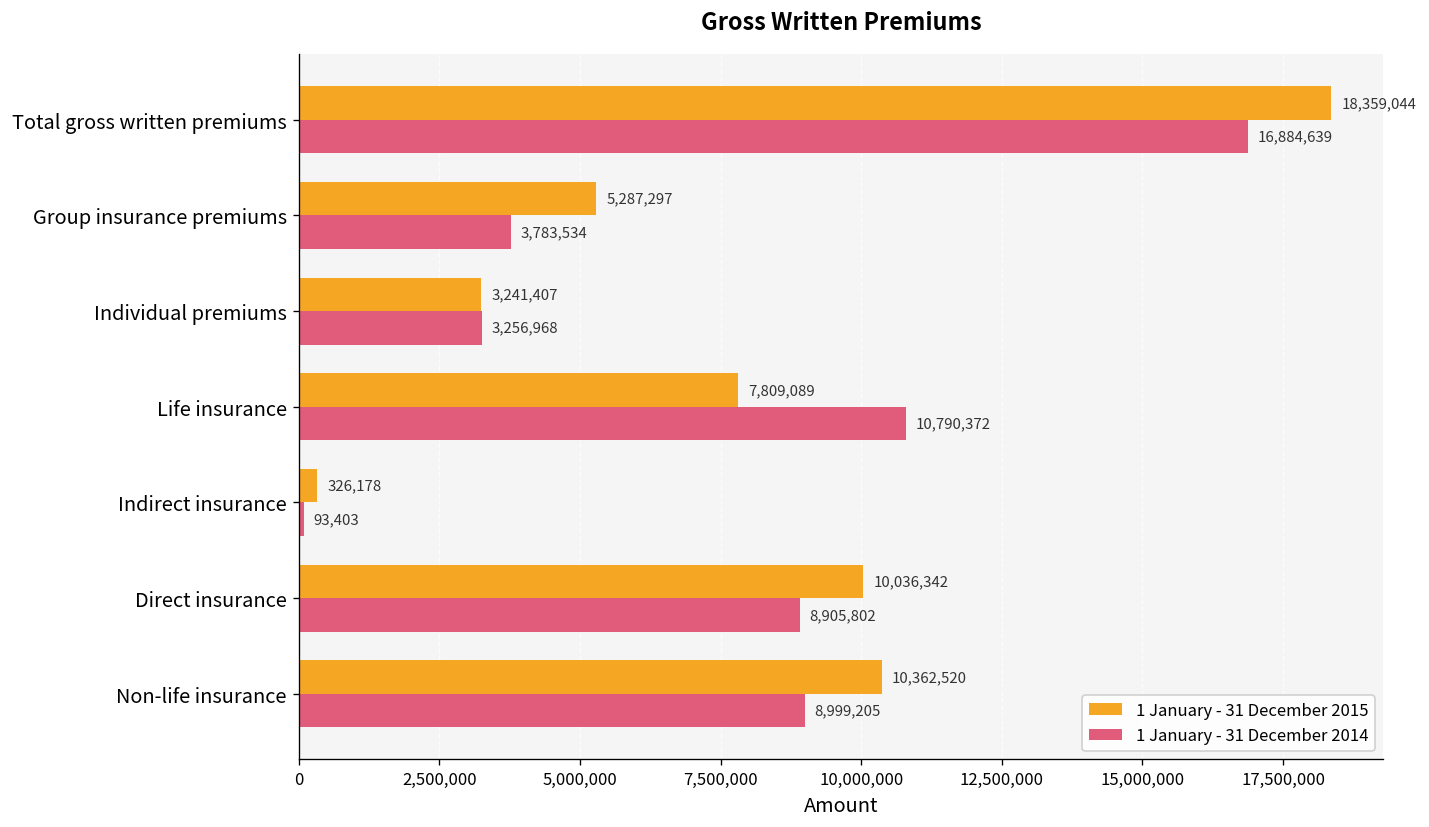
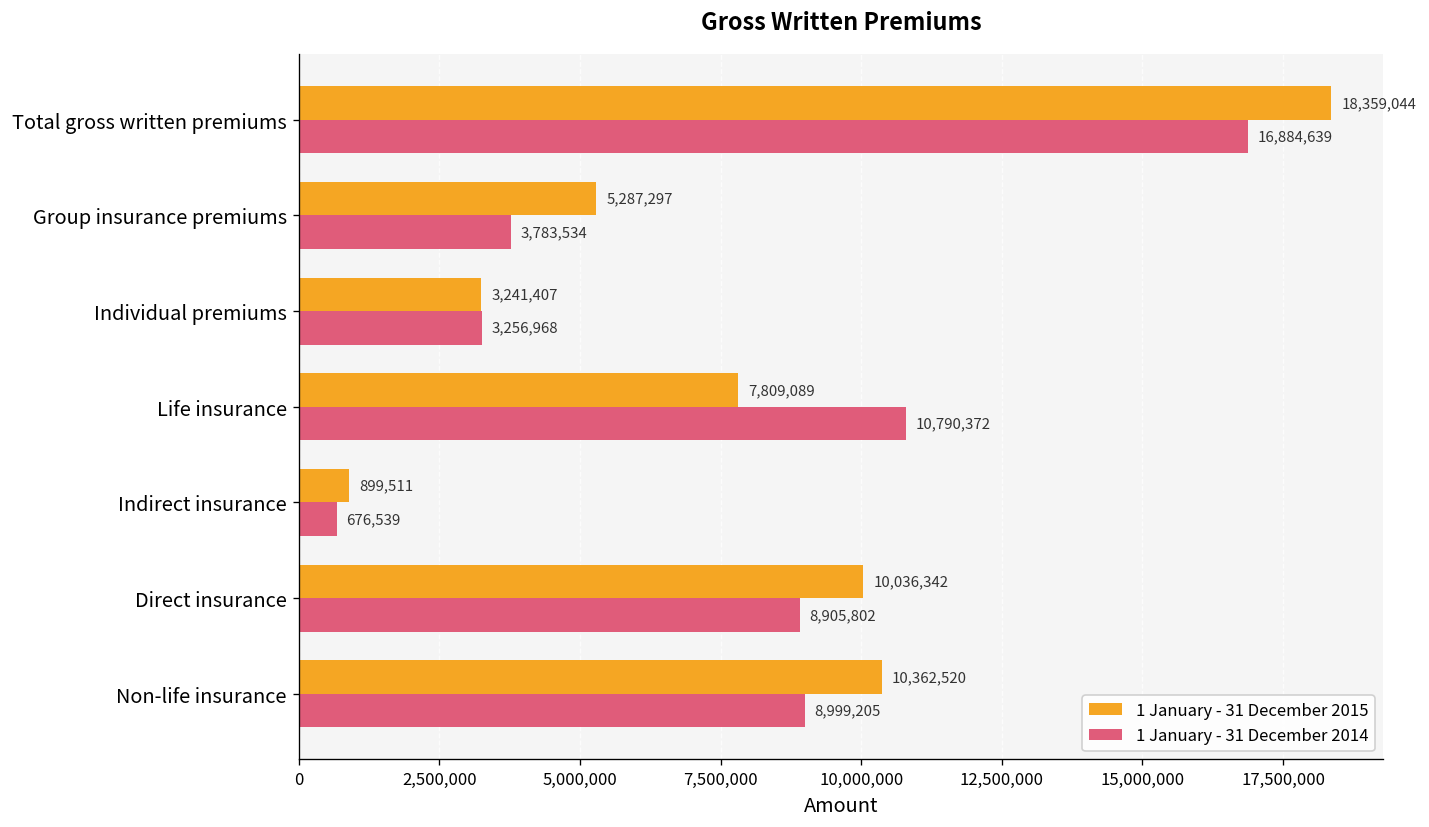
  {
    "1 January - 31 December 2015": {
      "Total gross written premiums": "18,359,044",
      "Group insurance premiums": "5,287,297",
      "Individual premiums": "3,241,407",
      "Life insurance": "7,809,089",
-     "Indirect insurance": "326,178",
+     "Indirect insurance": "899,511",
      "Direct insurance": "10,036,342",
      "Non-life insurance": "10,362,520"
    },
    "1 January - 31 December 2014": {
      "Total gross written premiums": "16,884,639",
      "Group insurance premiums": "3,783,534",
      "Individual premiums": "3,256,968",
      "Life insurance": "10,790,372",
-     "Indirect insurance": "93,403",
+     "Indirect insurance": "676,539",
      "Direct insurance": "8,905,802",
      "Non-life insurance": "8,999,205"
    }
  }
